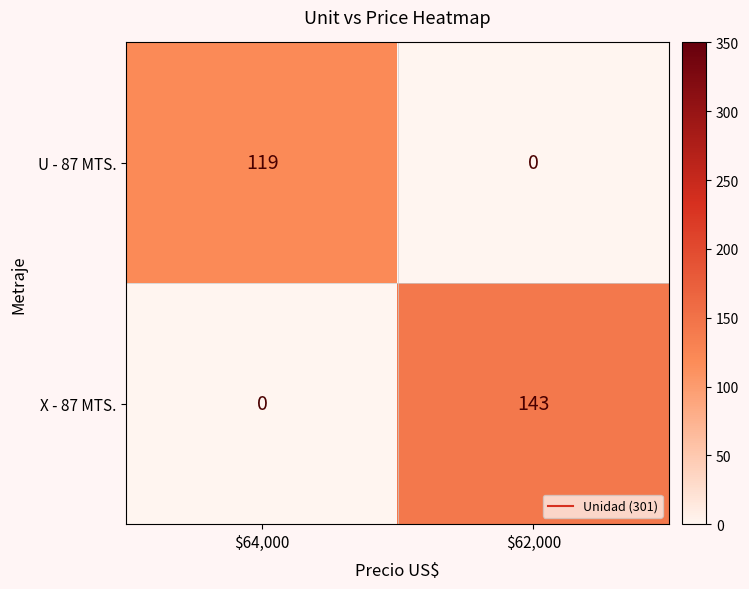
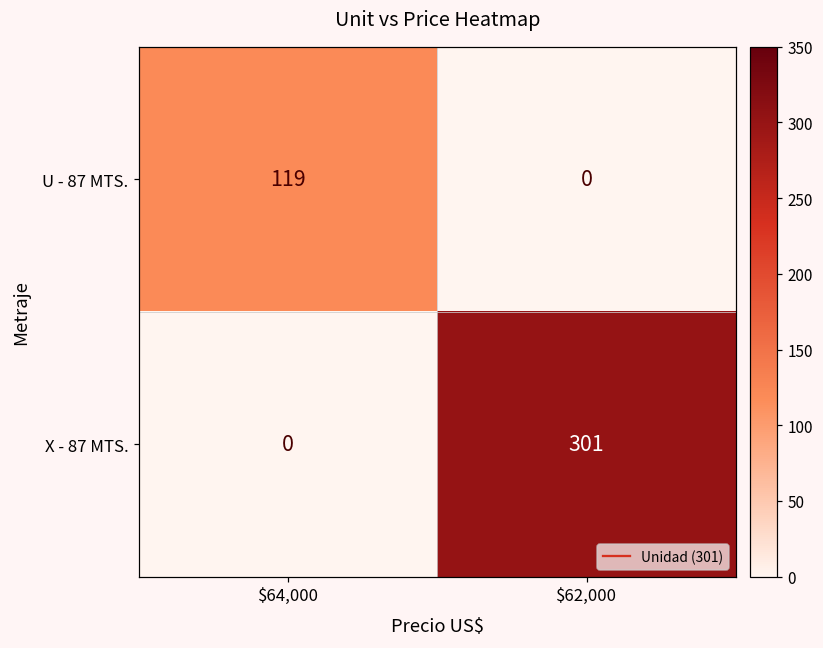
  {
    "U - 87 MTS.": {
      "$64,000": 119,
      "$62,000": 0
    },
    "X - 87 MTS.": {
      "$64,000": 0,
-     "$62,000": 143
+     "$62,000": 301
    }
  }
